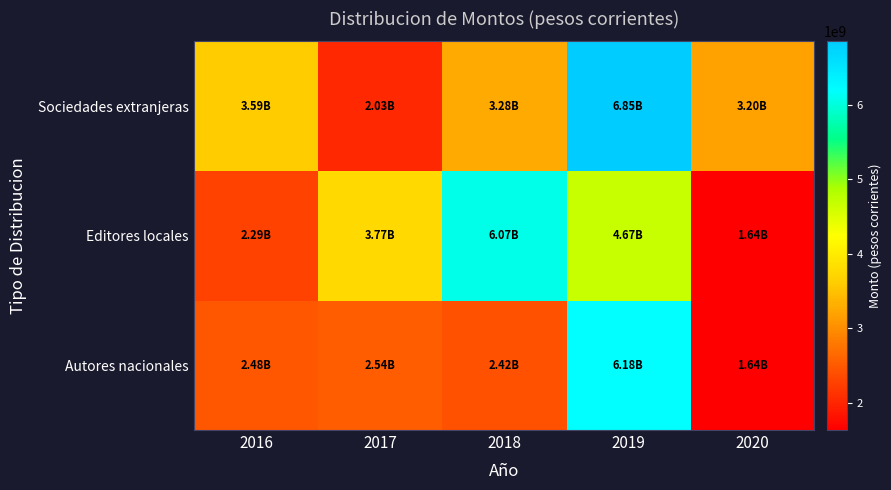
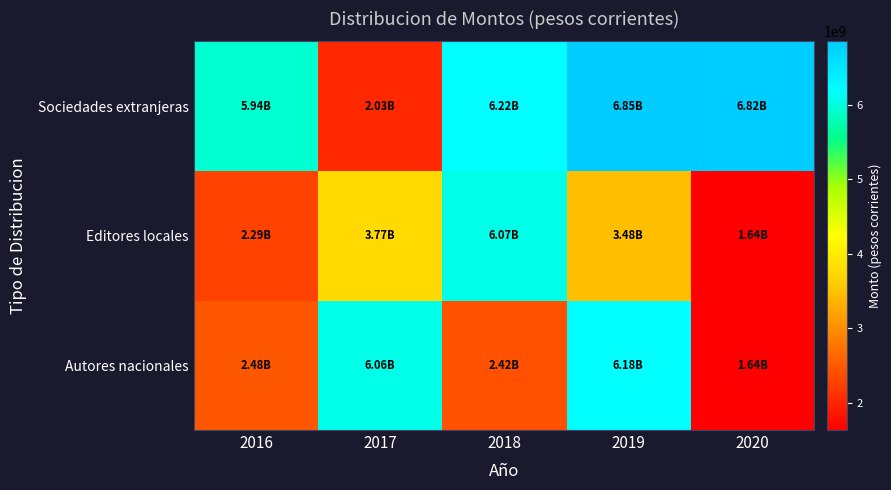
  {
    "Sociedades extranjeras": {
-     "2016": "3.59B",
+     "2016": "5.94B",
      "2017": "2.03B",
-     "2018": "3.28B",
+     "2018": "6.22B",
      "2019": "6.85B",
-     "2020": "3.20B"
+     "2020": "6.82B"
    },
    "Editores locales": {
      "2016": "2.29B",
      "2017": "3.77B",
      "2018": "6.07B",
-     "2019": "4.67B",
+     "2019": "3.48B",
      "2020": "1.64B"
    },
    "Autores nacionales": {
      "2016": "2.48B",
-     "2017": "2.54B",
+     "2017": "6.06B",
      "2018": "2.42B",
      "2019": "6.18B",
      "2020": "1.64B"
    }
  }
